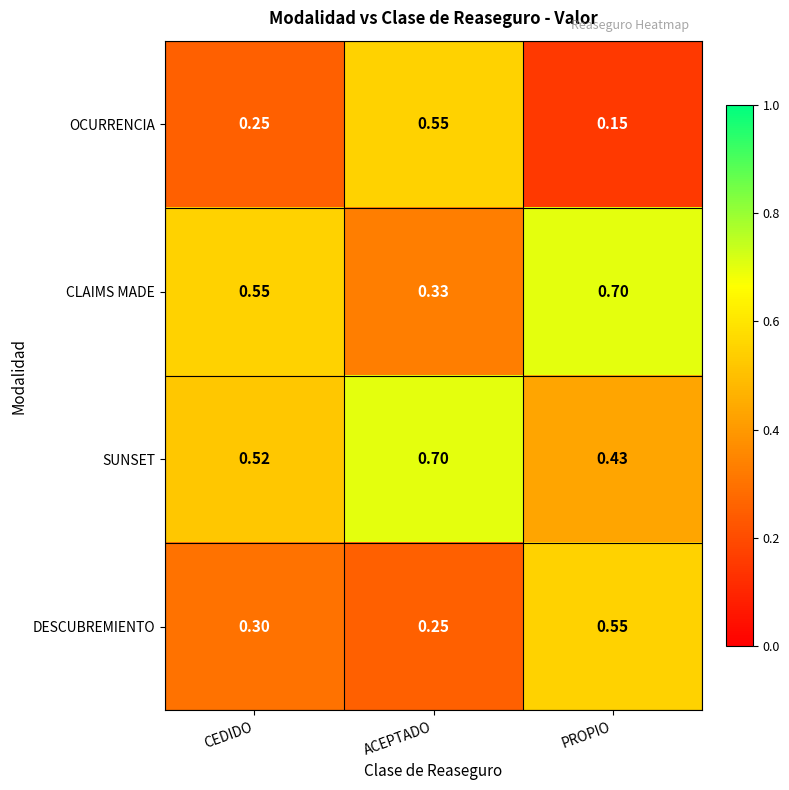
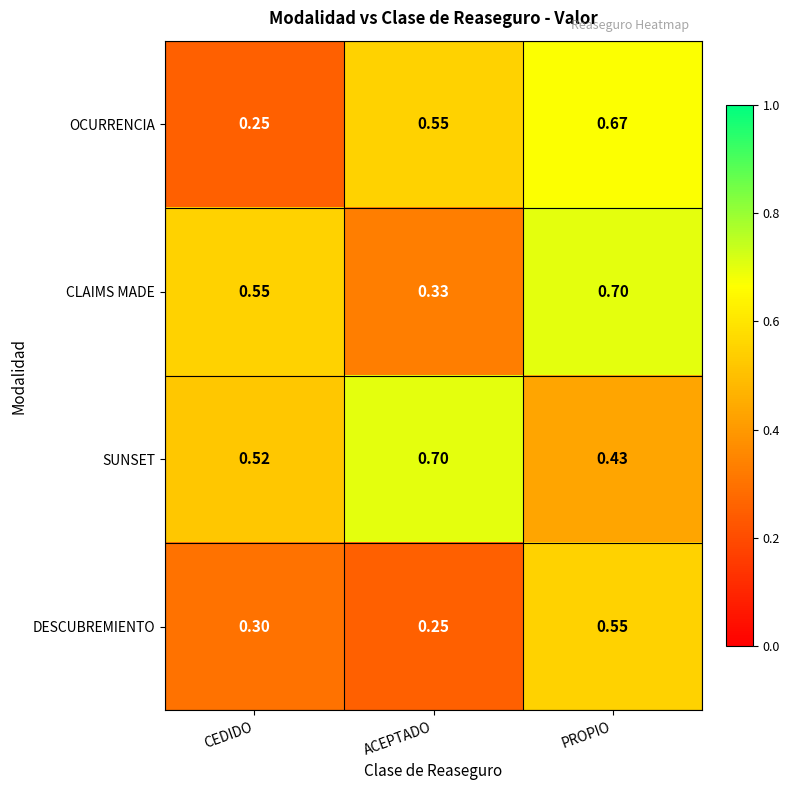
  {
    "OCURRENCIA": {
      "CEDIDO": 0.25,
      "ACEPTADO": 0.55,
-     "PROPIO": 0.15
+     "PROPIO": 0.67
    },
    "CLAIMS MADE": {
      "CEDIDO": 0.55,
      "ACEPTADO": 0.33,
      "PROPIO": 0.70
    },
    "SUNSET": {
      "CEDIDO": 0.52,
      "ACEPTADO": 0.70,
      "PROPIO": 0.43
    },
    "DESCUBREMIENTO": {
      "CEDIDO": 0.30,
      "ACEPTADO": 0.25,
      "PROPIO": 0.55
    }
  }
